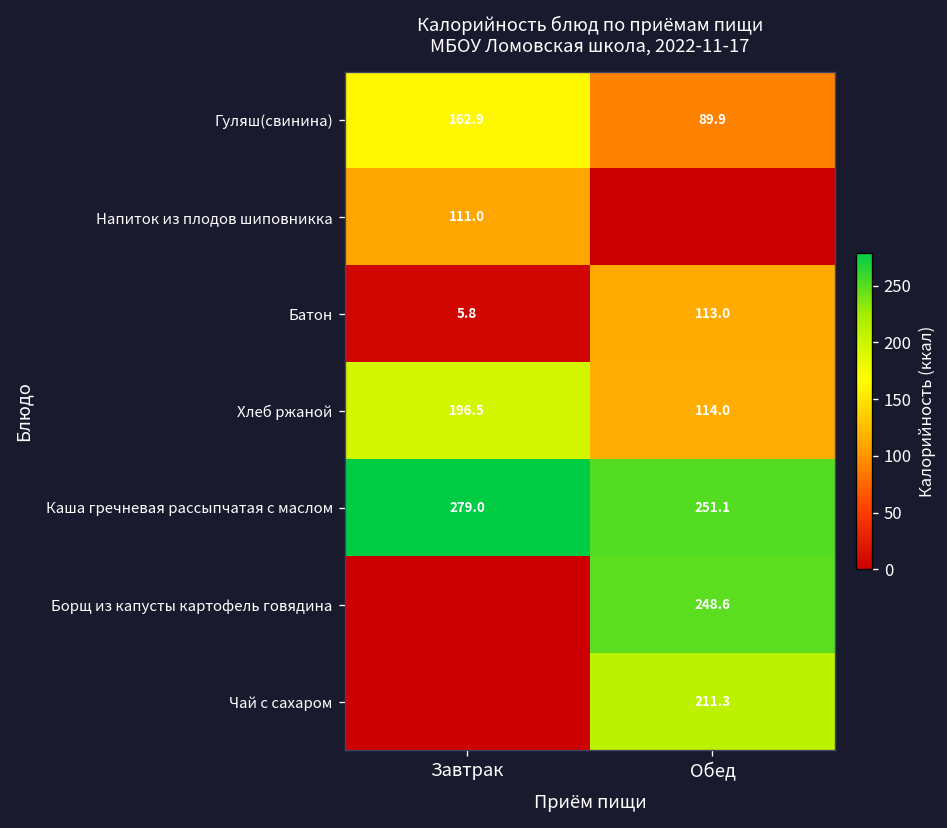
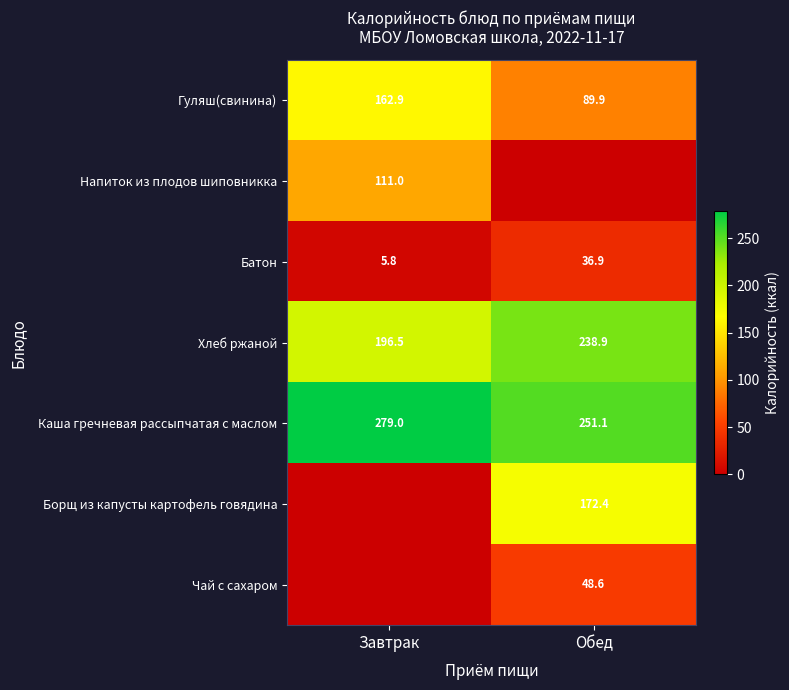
  {
    "Гуляш(свинина)": {
      "Завтрак": 162.9,
      "Обед": 89.9
    },
    "Напиток из плодов шиповникка": {
      "Завтрак": 111.0
    },
    "Батон": {
      "Завтрак": 5.8,
-     "Обед": 113.0
+     "Обед": 36.9
    },
    "Хлеб ржаной": {
      "Завтрак": 196.5,
-     "Обед": 114.0
+     "Обед": 238.9
    },
    "Каша гречневая рассыпчатая с маслом": {
      "Завтрак": 279.0,
      "Обед": 251.1
    },
    "Борщ из капусты картофель говядина": {
-     "Обед": 248.6
+     "Обед": 172.4
    },
    "Чай с сахаром": {
-     "Обед": 211.3
+     "Обед": 48.6
    }
  }
